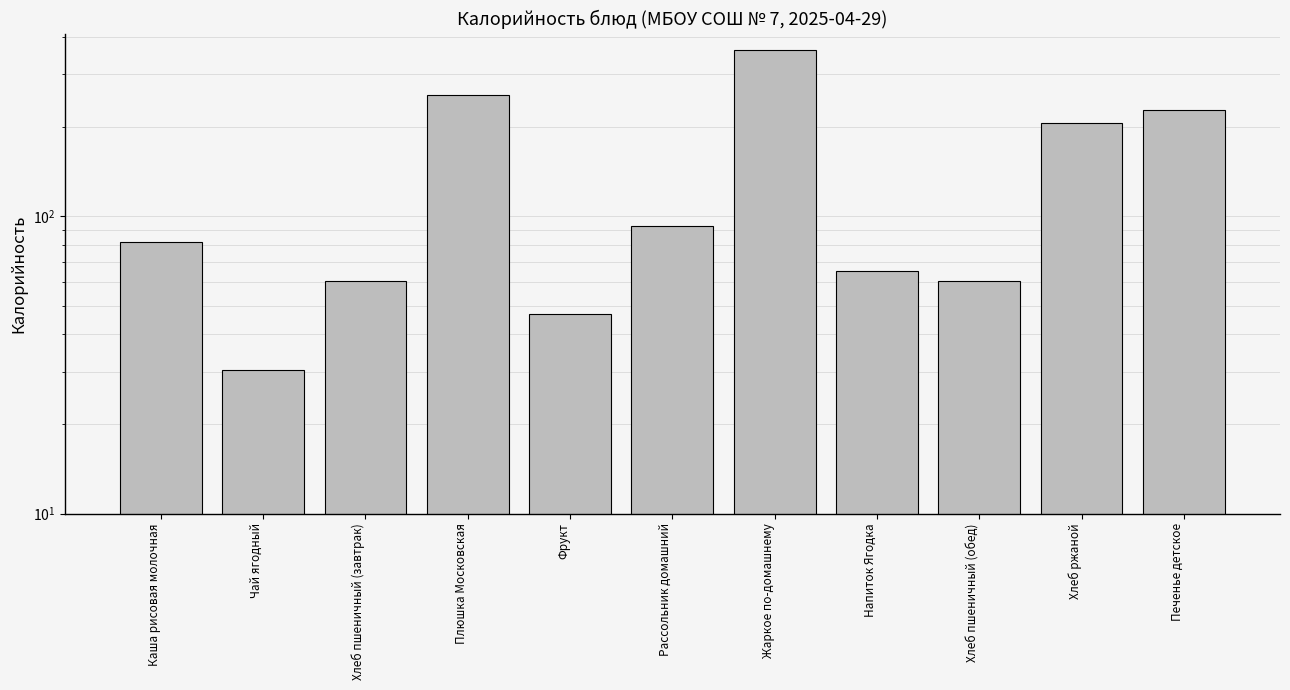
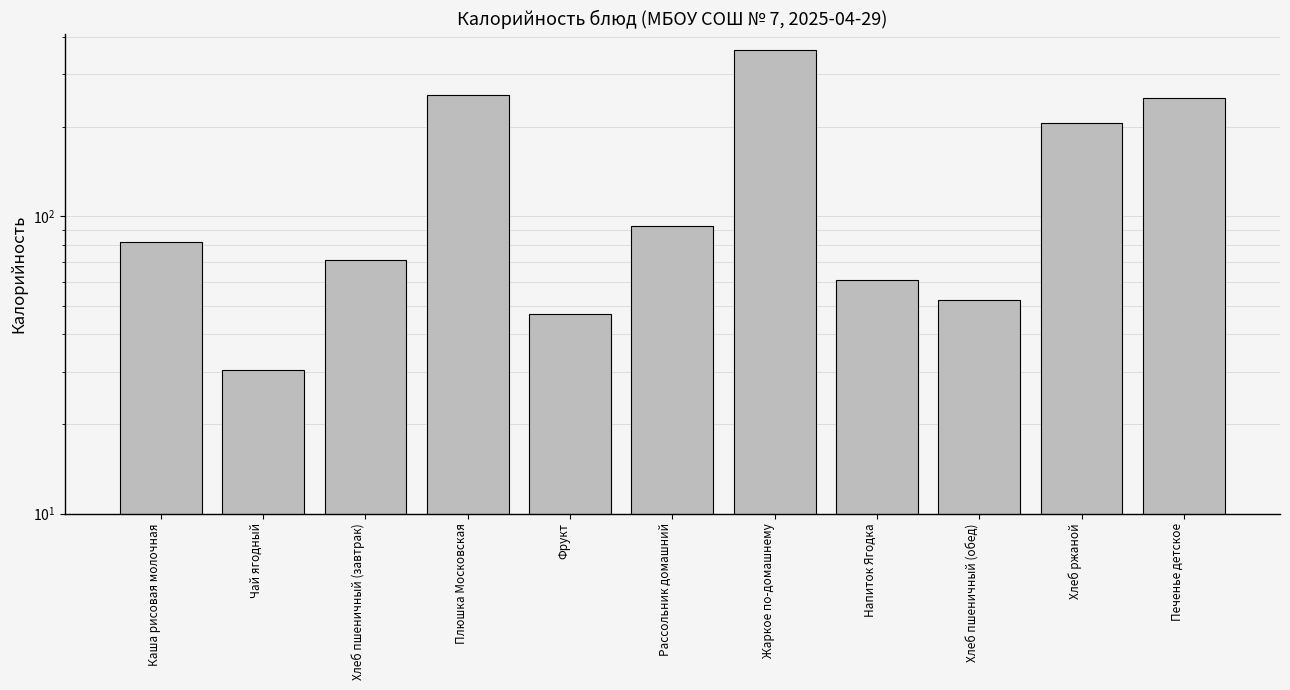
  {
    "Каша рисовая молочная": 82,
    "Чай ягодный": 30,
-   "Хлеб пшеничный (завтрак)": 61,
+   "Хлеб пшеничный (завтрак)": 71,
    "Плюшка Московская": 250,
    "Фрукт": 47,
    "Рассольник домашний": 92,
    "Жаркое по-домашнему": 360,
-   "Напиток Ягодка": 66,
-   "Хлеб пшеничный (обед)": 61,
+   "Напиток Ягодка": 61,
+   "Хлеб пшеничный (обед)": 52,
    "Хлеб ржаной": 210,
-   "Печенье детское": 230
+   "Печенье детское": 250
  }
